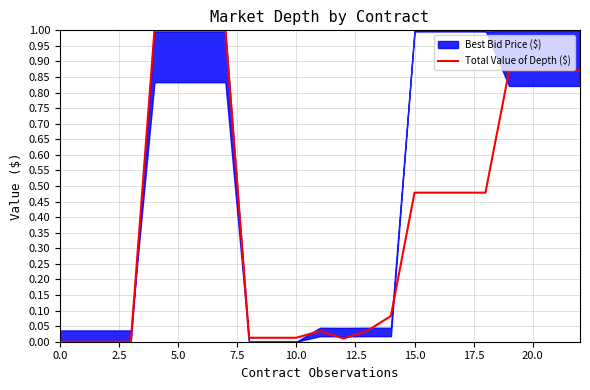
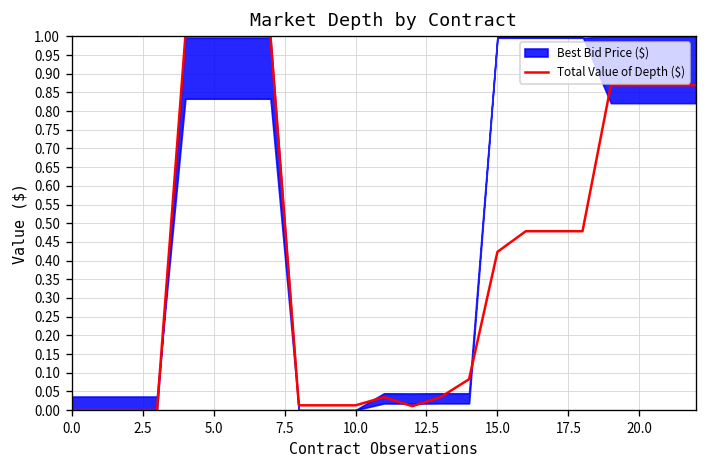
  {
    "Total Value of Depth ($)": {
      "0.0": 0.00,
      "10.0": 0.01,
-     "15.0": 0.48,
+     "15.0": 0.42,
      "20.0": 0.87
    },
    "Best Bid Price ($)": {
      "0.0": 0.04,
      "10.0": 0.00
    }
  }
